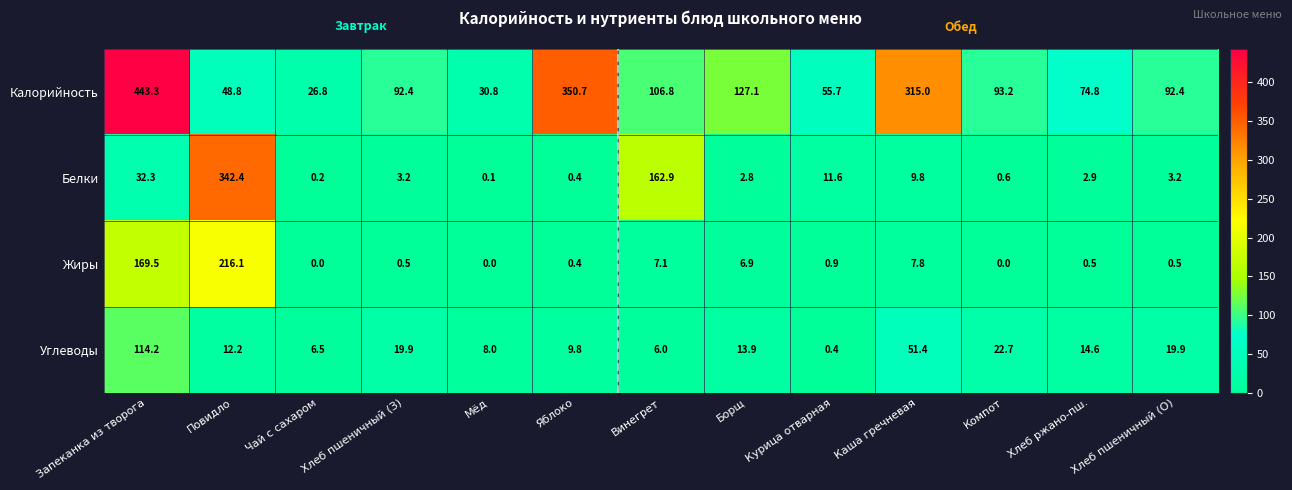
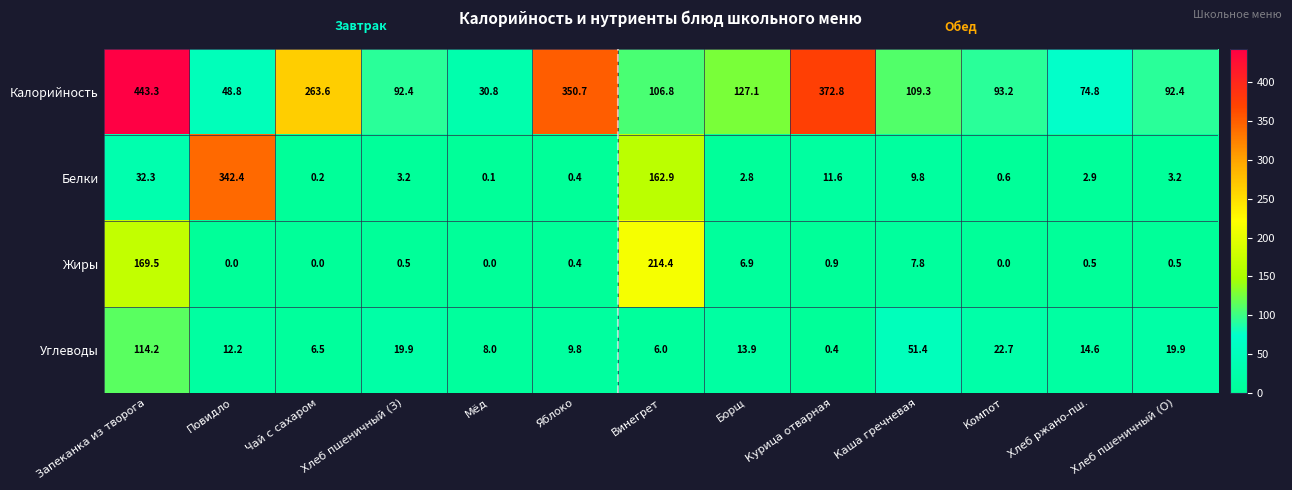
  {
    "Калорийность": {
      "Запеканка из творога": 443.3,
      "Повидло": 48.8,
-     "Чай с сахаром": 26.8,
+     "Чай с сахаром": 263.6,
      "Хлеб пшеничный (З)": 92.4,
      "Мёд": 30.8,
      "Яблоко": 350.7,
      "Винегрет": 106.8,
      "Борщ": 127.1,
-     "Курица отварная": 55.7,
-     "Каша гречневая": 315.0,
+     "Курица отварная": 372.8,
+     "Каша гречневая": 109.3,
      "Компот": 93.2,
      "Хлеб ржано-пш.": 74.8,
      "Хлеб пшеничный (О)": 92.4
    },
    "Белки": {
      "Запеканка из творога": 32.3,
      "Повидло": 342.4,
      "Чай с сахаром": 0.2,
      "Хлеб пшеничный (З)": 3.2,
      "Мёд": 0.1,
      "Яблоко": 0.4,
      "Винегрет": 162.9,
      "Борщ": 2.8,
      "Курица отварная": 11.6,
      "Каша гречневая": 9.8,
      "Компот": 0.6,
      "Хлеб ржано-пш.": 2.9,
      "Хлеб пшеничный (О)": 3.2
    },
    "Жиры": {
      "Запеканка из творога": 169.5,
-     "Повидло": 216.1,
+     "Повидло": 0.0,
      "Чай с сахаром": 0.0,
      "Хлеб пшеничный (З)": 0.5,
      "Мёд": 0.0,
      "Яблоко": 0.4,
-     "Винегрет": 7.1,
+     "Винегрет": 214.4,
      "Борщ": 6.9,
      "Курица отварная": 0.9,
      "Каша гречневая": 7.8,
      "Компот": 0.0,
      "Хлеб ржано-пш.": 0.5,
      "Хлеб пшеничный (О)": 0.5
    },
    "Углеводы": {
      "Запеканка из творога": 114.2,
      "Повидло": 12.2,
      "Чай с сахаром": 6.5,
      "Хлеб пшеничный (З)": 19.9,
      "Мёд": 8.0,
      "Яблоко": 9.8,
      "Винегрет": 6.0,
      "Борщ": 13.9,
      "Курица отварная": 0.4,
      "Каша гречневая": 51.4,
      "Компот": 22.7,
      "Хлеб ржано-пш.": 14.6,
      "Хлеб пшеничный (О)": 19.9
    }
  }
